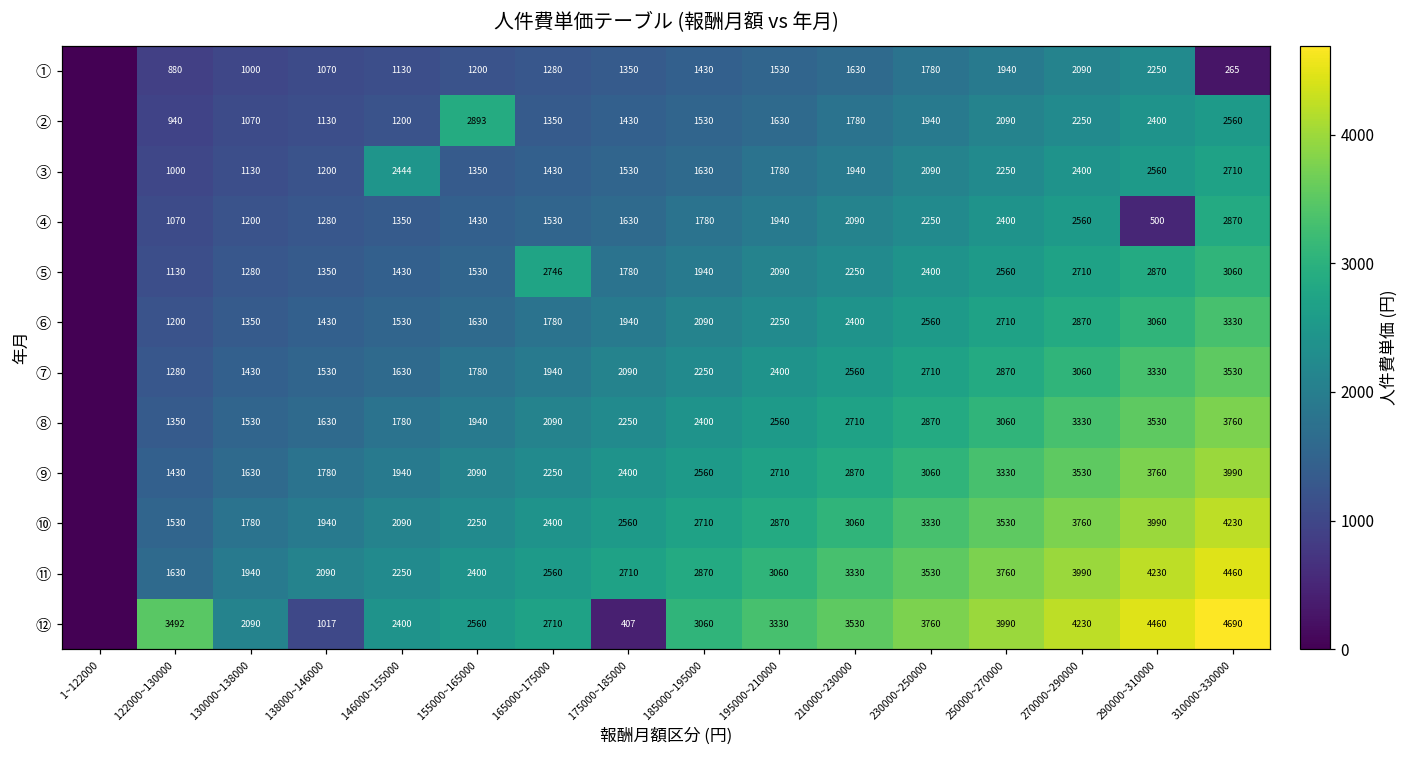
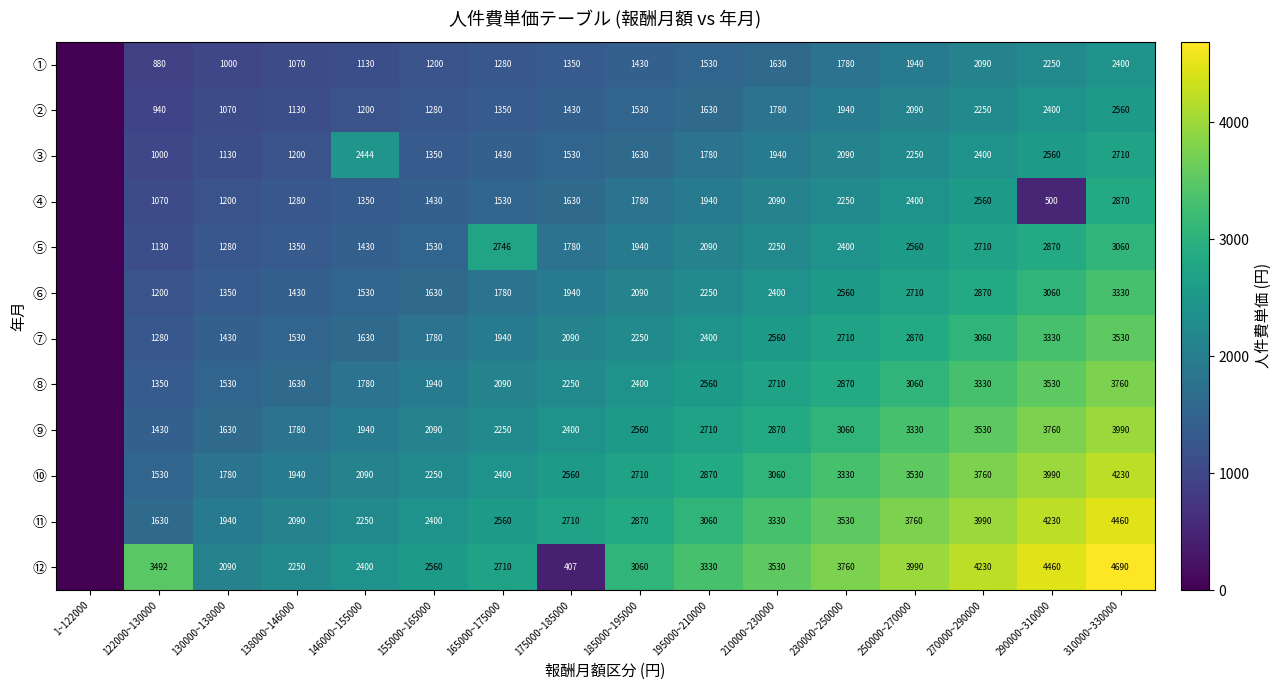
  {
    "①": {
      "122000~130000": 880,
      "130000~138000": 1000,
      "138000~146000": 1070,
      "146000~155000": 1130,
      "155000~165000": 1200,
      "165000~175000": 1280,
      "175000~185000": 1350,
      "185000~195000": 1430,
      "195000~210000": 1530,
      "210000~230000": 1630,
      "230000~250000": 1780,
      "250000~270000": 1940,
      "270000~290000": 2090,
      "290000~310000": 2250,
-     "310000~330000": 265
+     "310000~330000": 2400
    },
    "②": {
      "122000~130000": 940,
      "130000~138000": 1070,
      "138000~146000": 1130,
      "146000~155000": 1200,
-     "155000~165000": 2893,
+     "155000~165000": 1280,
      "165000~175000": 1350,
      "175000~185000": 1430,
      "185000~195000": 1530,
      "195000~210000": 1630,
      "210000~230000": 1780,
      "230000~250000": 1940,
      "250000~270000": 2090,
      "270000~290000": 2250,
      "290000~310000": 2400,
      "310000~330000": 2560
    },
    "③": {
      "122000~130000": 1000,
      "130000~138000": 1130,
      "138000~146000": 1200,
      "146000~155000": 2444,
      "155000~165000": 1350,
      "165000~175000": 1430,
      "175000~185000": 1530,
      "185000~195000": 1630,
      "195000~210000": 1780,
      "210000~230000": 1940,
      "230000~250000": 2090,
      "250000~270000": 2250,
      "270000~290000": 2400,
      "290000~310000": 2560,
      "310000~330000": 2710
    },
    "④": {
      "122000~130000": 1070,
      "130000~138000": 1200,
      "138000~146000": 1280,
      "146000~155000": 1350,
      "155000~165000": 1430,
      "165000~175000": 1530,
      "175000~185000": 1630,
      "185000~195000": 1780,
      "195000~210000": 1940,
      "210000~230000": 2090,
      "230000~250000": 2250,
      "250000~270000": 2400,
      "270000~290000": 2560,
      "290000~310000": 500,
      "310000~330000": 2870
    },
    "⑤": {
      "122000~130000": 1130,
      "130000~138000": 1280,
      "138000~146000": 1350,
      "146000~155000": 1430,
      "155000~165000": 1530,
      "165000~175000": 2746,
      "175000~185000": 1780,
      "185000~195000": 1940,
      "195000~210000": 2090,
      "210000~230000": 2250,
      "230000~250000": 2400,
      "250000~270000": 2560,
      "270000~290000": 2710,
      "290000~310000": 2870,
      "310000~330000": 3060
    },
    "⑥": {
      "122000~130000": 1200,
      "130000~138000": 1350,
      "138000~146000": 1430,
      "146000~155000": 1530,
      "155000~165000": 1630,
      "165000~175000": 1780,
      "175000~185000": 1940,
      "185000~195000": 2090,
      "195000~210000": 2250,
      "210000~230000": 2400,
      "230000~250000": 2560,
      "250000~270000": 2710,
      "270000~290000": 2870,
      "290000~310000": 3060,
      "310000~330000": 3330
    },
    "⑦": {
      "122000~130000": 1280,
      "130000~138000": 1430,
      "138000~146000": 1530,
      "146000~155000": 1630,
      "155000~165000": 1780,
      "165000~175000": 1940,
      "175000~185000": 2090,
      "185000~195000": 2250,
      "195000~210000": 2400,
      "210000~230000": 2560,
      "230000~250000": 2710,
      "250000~270000": 2870,
      "270000~290000": 3060,
      "290000~310000": 3330,
      "310000~330000": 3530
    },
    "⑧": {
      "122000~130000": 1350,
      "130000~138000": 1530,
      "138000~146000": 1630,
      "146000~155000": 1780,
      "155000~165000": 1940,
      "165000~175000": 2090,
      "175000~185000": 2250,
      "185000~195000": 2400,
      "195000~210000": 2560,
      "210000~230000": 2710,
      "230000~250000": 2870,
      "250000~270000": 3060,
      "270000~290000": 3330,
      "290000~310000": 3530,
      "310000~330000": 3760
    },
    "⑨": {
      "122000~130000": 1430,
      "130000~138000": 1630,
      "138000~146000": 1780,
      "146000~155000": 1940,
      "155000~165000": 2090,
      "165000~175000": 2250,
      "175000~185000": 2400,
      "185000~195000": 2560,
      "195000~210000": 2710,
      "210000~230000": 2870,
      "230000~250000": 3060,
      "250000~270000": 3330,
      "270000~290000": 3530,
      "290000~310000": 3760,
      "310000~330000": 3990
    },
    "⑩": {
      "122000~130000": 1530,
      "130000~138000": 1780,
      "138000~146000": 1940,
      "146000~155000": 2090,
      "155000~165000": 2250,
      "165000~175000": 2400,
      "175000~185000": 2560,
      "185000~195000": 2710,
      "195000~210000": 2870,
      "210000~230000": 3060,
      "230000~250000": 3330,
      "250000~270000": 3530,
      "270000~290000": 3760,
      "290000~310000": 3990,
      "310000~330000": 4230
    },
    "⑪": {
      "122000~130000": 1630,
      "130000~138000": 1940,
      "138000~146000": 2090,
      "146000~155000": 2250,
      "155000~165000": 2400,
      "165000~175000": 2560,
      "175000~185000": 2710,
      "185000~195000": 2870,
      "195000~210000": 3060,
      "210000~230000": 3330,
      "230000~250000": 3530,
      "250000~270000": 3760,
      "270000~290000": 3990,
      "290000~310000": 4230,
      "310000~330000": 4460
    },
    "⑫": {
      "122000~130000": 3492,
      "130000~138000": 2090,
-     "138000~146000": 1017,
+     "138000~146000": 2250,
      "146000~155000": 2400,
      "155000~165000": 2560,
      "165000~175000": 2710,
      "175000~185000": 407,
      "185000~195000": 3060,
      "195000~210000": 3330,
      "210000~230000": 3530,
      "230000~250000": 3760,
      "250000~270000": 3990,
      "270000~290000": 4230,
      "290000~310000": 4460,
      "310000~330000": 4690
    }
  }
